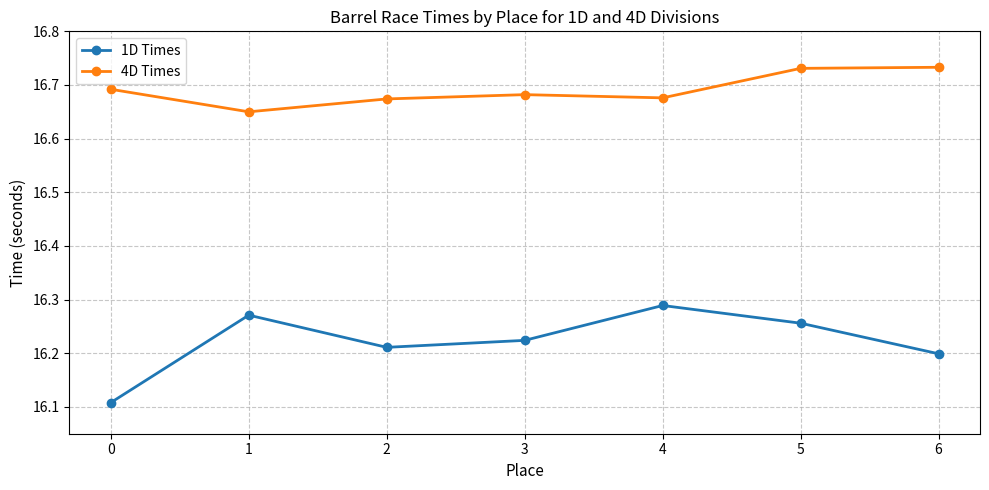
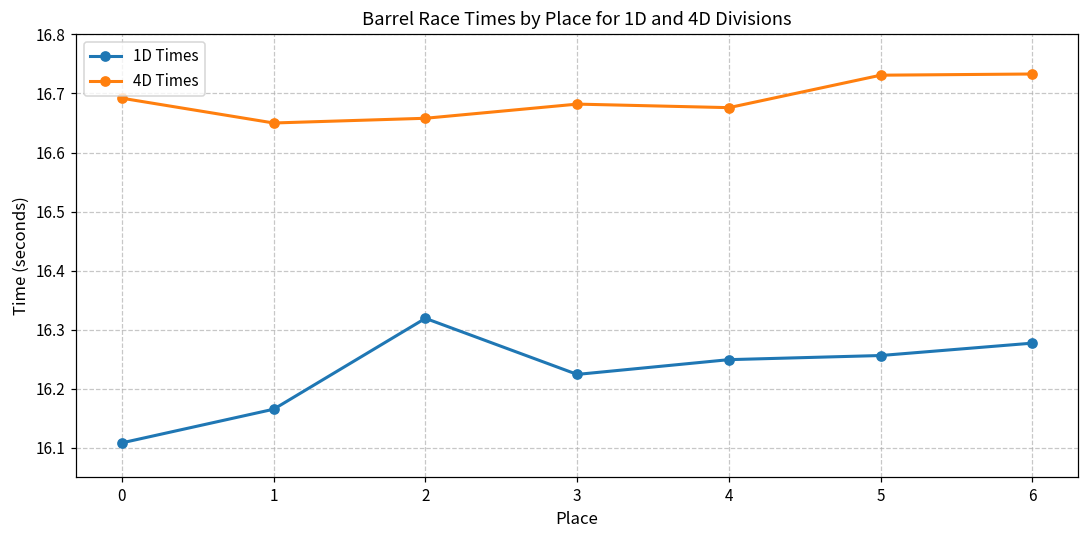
  {
    "1D Times": {
      "0": 16.11,
-     "1": 16.27,
-     "2": 16.21,
+     "1": 16.17,
+     "2": 16.32,
      "3": 16.22,
-     "4": 16.29,
+     "4": 16.25,
      "5": 16.26,
-     "6": 16.20
+     "6": 16.28
    },
    "4D Times": {
      "0": 16.69,
      "1": 16.65,
-     "2": 16.67,
+     "2": 16.66,
      "3": 16.68,
      "4": 16.68,
      "5": 16.73,
      "6": 16.73
    }
  }
